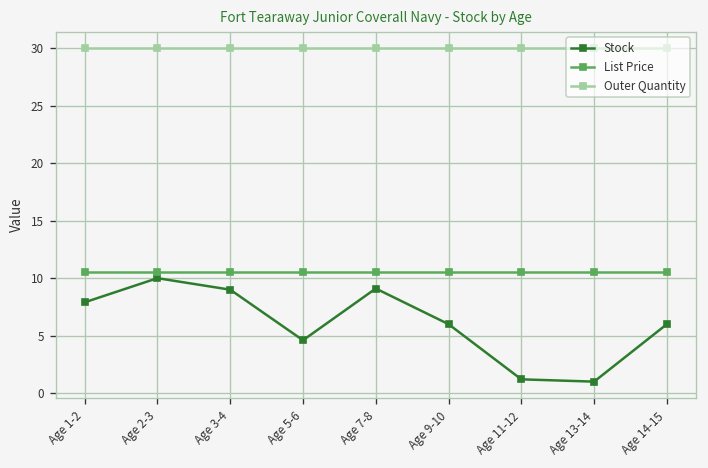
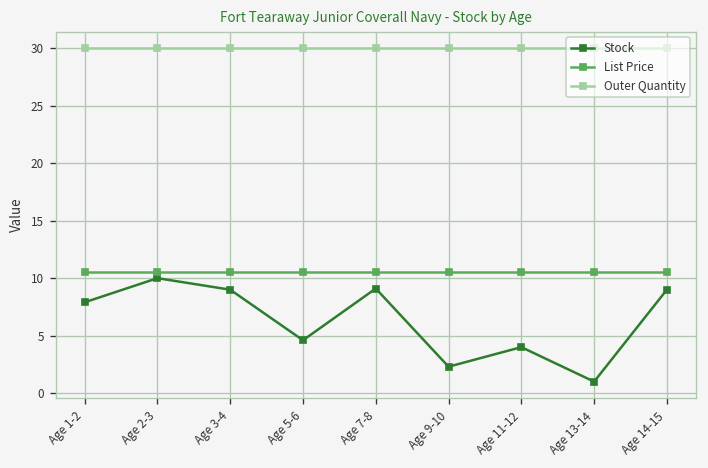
  {
    "Stock": {
      "Age 1-2": 8,
      "Age 2-3": 10,
      "Age 3-4": 9,
      "Age 5-6": 5,
      "Age 7-8": 9,
-     "Age 9-10": 6,
-     "Age 11-12": 1,
+     "Age 9-10": 2,
+     "Age 11-12": 4,
      "Age 13-14": 1,
-     "Age 14-15": 6
+     "Age 14-15": 9
    },
    "List Price": {
      "Age 1-2": 11,
      "Age 2-3": 11,
      "Age 3-4": 11,
      "Age 5-6": 11,
      "Age 7-8": 11,
      "Age 9-10": 11,
      "Age 11-12": 11,
      "Age 13-14": 11,
      "Age 14-15": 11
    },
    "Outer Quantity": {
      "Age 1-2": 30,
      "Age 2-3": 30,
      "Age 3-4": 30,
      "Age 5-6": 30,
      "Age 7-8": 30,
      "Age 9-10": 30,
      "Age 11-12": 30
    }
  }
